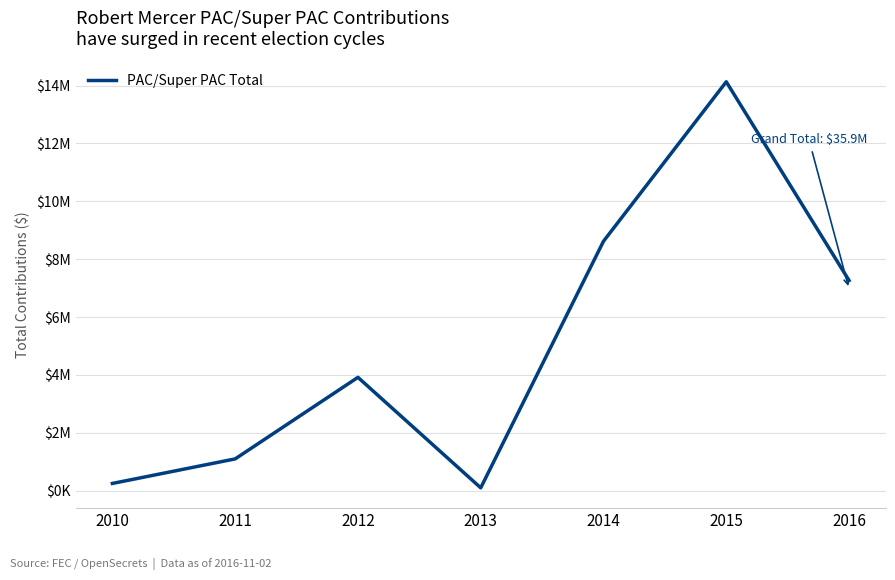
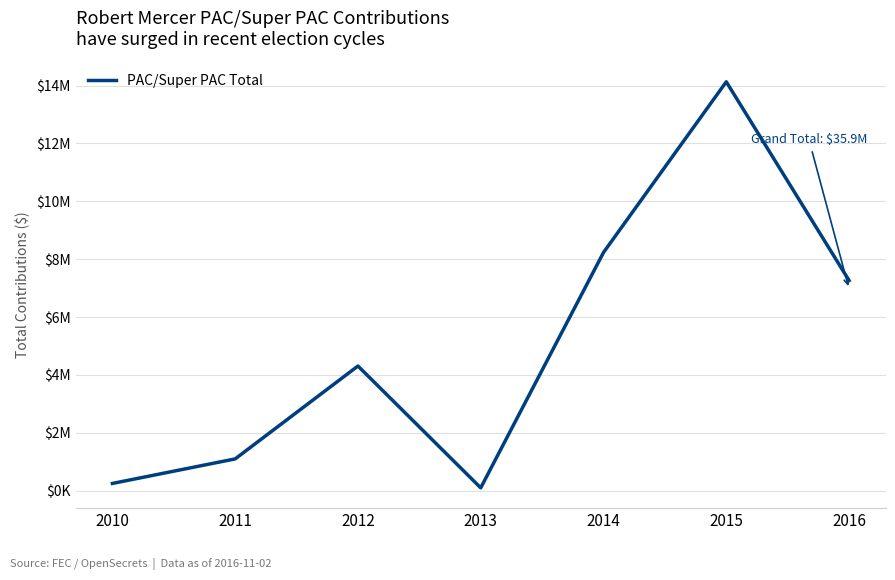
  {
    "2010": "$300000",
    "2011": "$1100000",
-   "2012": "$3900000",
+   "2012": "$4300000",
    "2013": "$100000",
-   "2014": "$8600000",
+   "2014": "$8200000",
    "2015": "$14100000"
  }
